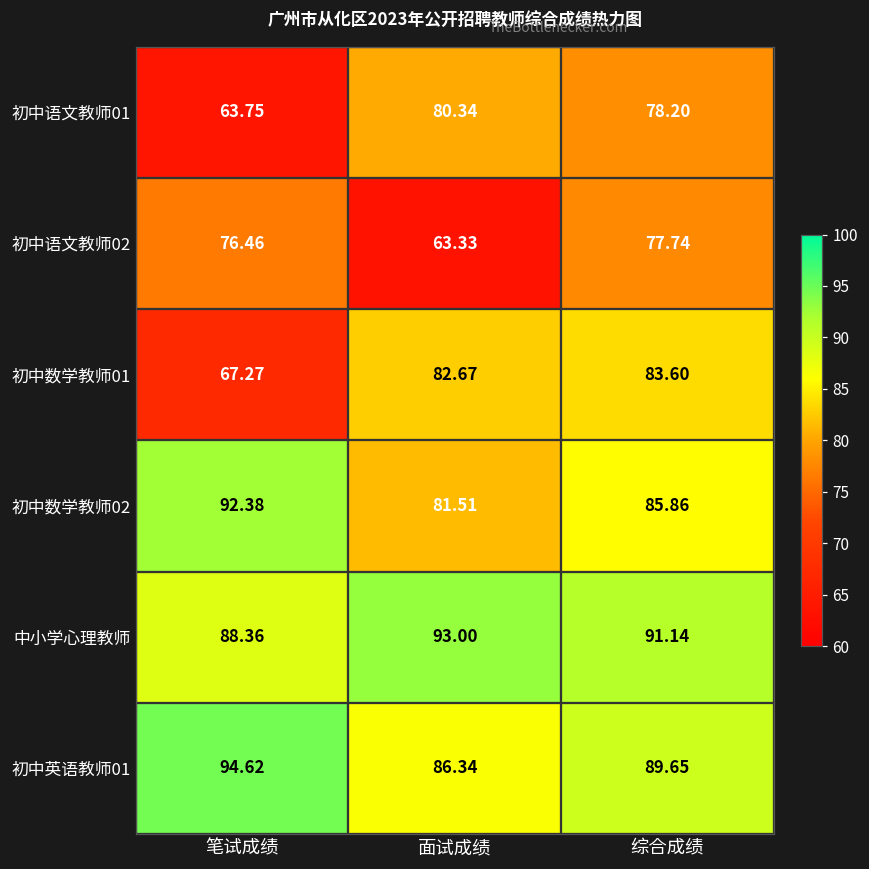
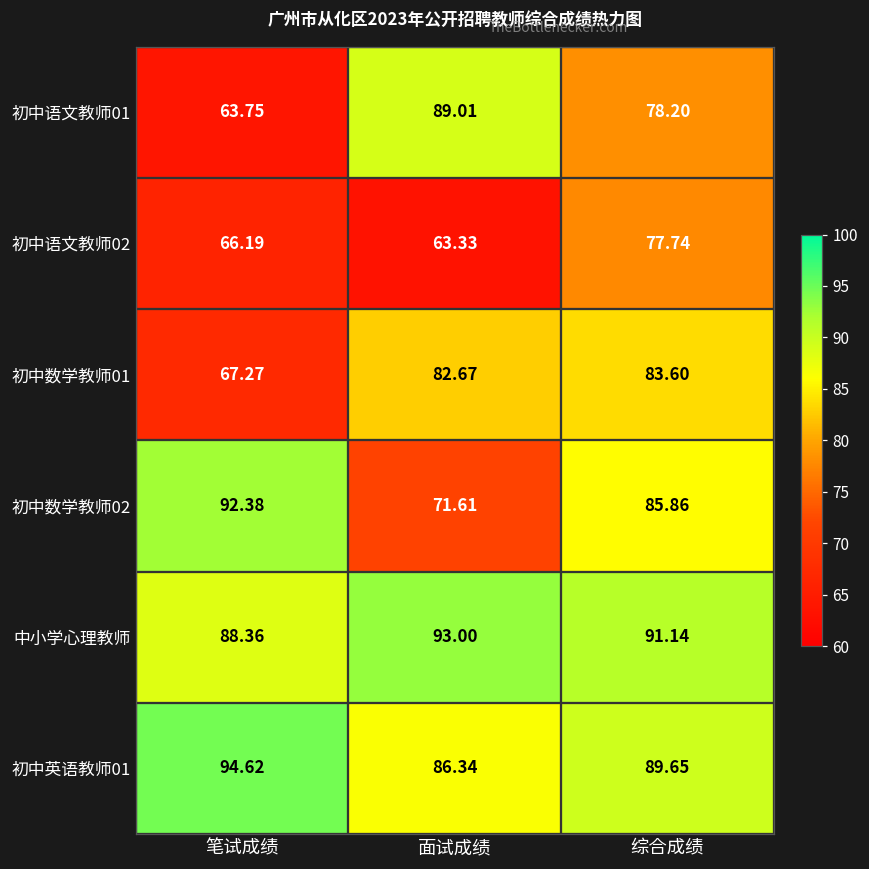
  {
    "初中语文教师01": {
      "笔试成绩": 63.75,
-     "面试成绩": 80.34,
+     "面试成绩": 89.01,
      "综合成绩": 78.20
    },
    "初中语文教师02": {
-     "笔试成绩": 76.46,
+     "笔试成绩": 66.19,
      "面试成绩": 63.33,
      "综合成绩": 77.74
    },
    "初中数学教师01": {
      "笔试成绩": 67.27,
      "面试成绩": 82.67,
      "综合成绩": 83.60
    },
    "初中数学教师02": {
      "笔试成绩": 92.38,
-     "面试成绩": 81.51,
+     "面试成绩": 71.61,
      "综合成绩": 85.86
    },
    "中小学心理教师": {
      "笔试成绩": 88.36,
      "面试成绩": 93.00,
      "综合成绩": 91.14
    },
    "初中英语教师01": {
      "笔试成绩": 94.62,
      "面试成绩": 86.34,
      "综合成绩": 89.65
    }
  }
